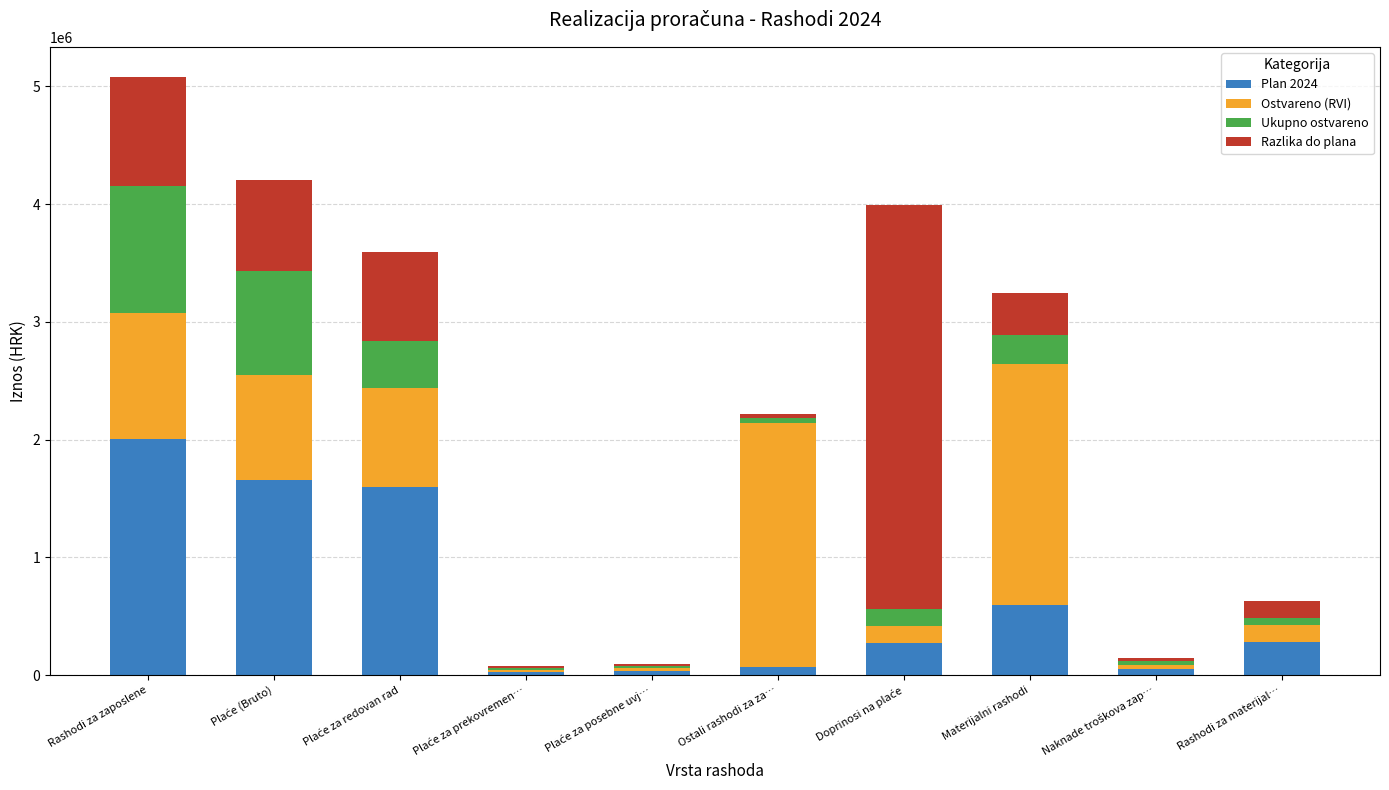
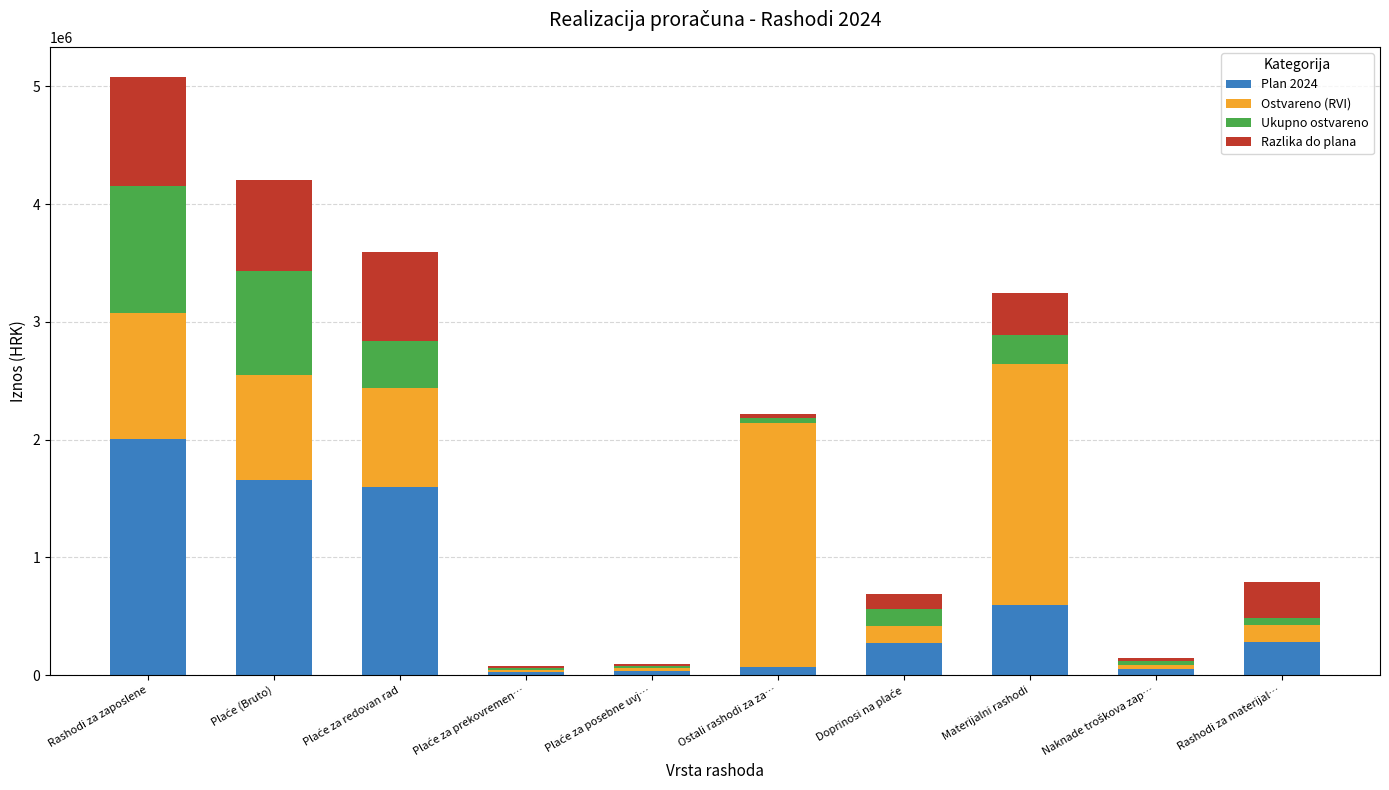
  {
    "Plan 2024": {
      "Rashodi za zaposlene": 2000000,
      "Plaće (Bruto)": 1660000,
      "Plaće za redovan rad": 1600000,
      "Plaće za prekovremen…": 30000,
      "Plaće za posebne uvj…": 40000,
      "Ostali rashodi za za…": 70000,
      "Doprinosi na plaće": 270000,
      "Materijalni rashodi": 600000,
      "Naknade troškova zap…": 60000,
      "Rashodi za materijal…": 280000
    },
    "Ostvareno (RVI)": {
      "Rashodi za zaposlene": 1070000,
      "Plaće (Bruto)": 880000,
      "Plaće za redovan rad": 840000,
      "Plaće za posebne uvj…": 20000,
      "Ostali rashodi za za…": 2070000,
      "Doprinosi na plaće": 150000,
      "Materijalni rashodi": 2050000,
      "Naknade troškova zap…": 30000,
      "Rashodi za materijal…": 140000
    },
    "Ukupno ostvareno": {
      "Rashodi za zaposlene": 1070000,
      "Plaće (Bruto)": 880000,
      "Plaće za redovan rad": 400000,
      "Plaće za posebne uvj…": 20000,
      "Ostali rashodi za za…": 40000,
      "Doprinosi na plaće": 150000,
      "Materijalni rashodi": 250000,
      "Naknade troškova zap…": 30000,
      "Rashodi za materijal…": 60000
    },
    "Razlika do plana": {
      "Rashodi za zaposlene": 930000,
      "Plaće (Bruto)": 780000,
      "Plaće za redovan rad": 750000,
      "Ostali rashodi za za…": 30000,
-     "Doprinosi na plaće": 3430000,
+     "Doprinosi na plaće": 130000,
      "Materijalni rashodi": 350000,
      "Naknade troškova zap…": 20000,
-     "Rashodi za materijal…": 140000
+     "Rashodi za materijal…": 310000
    }
  }
